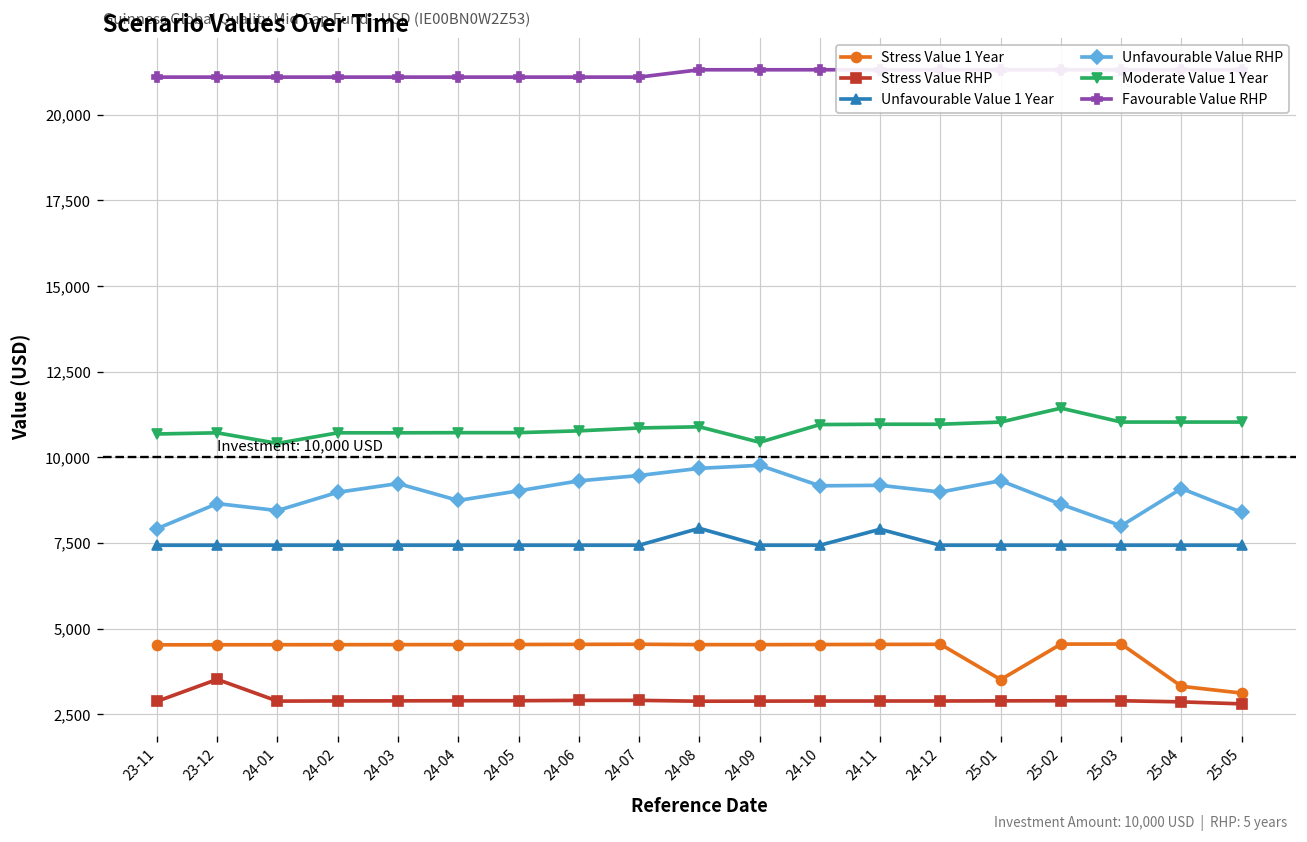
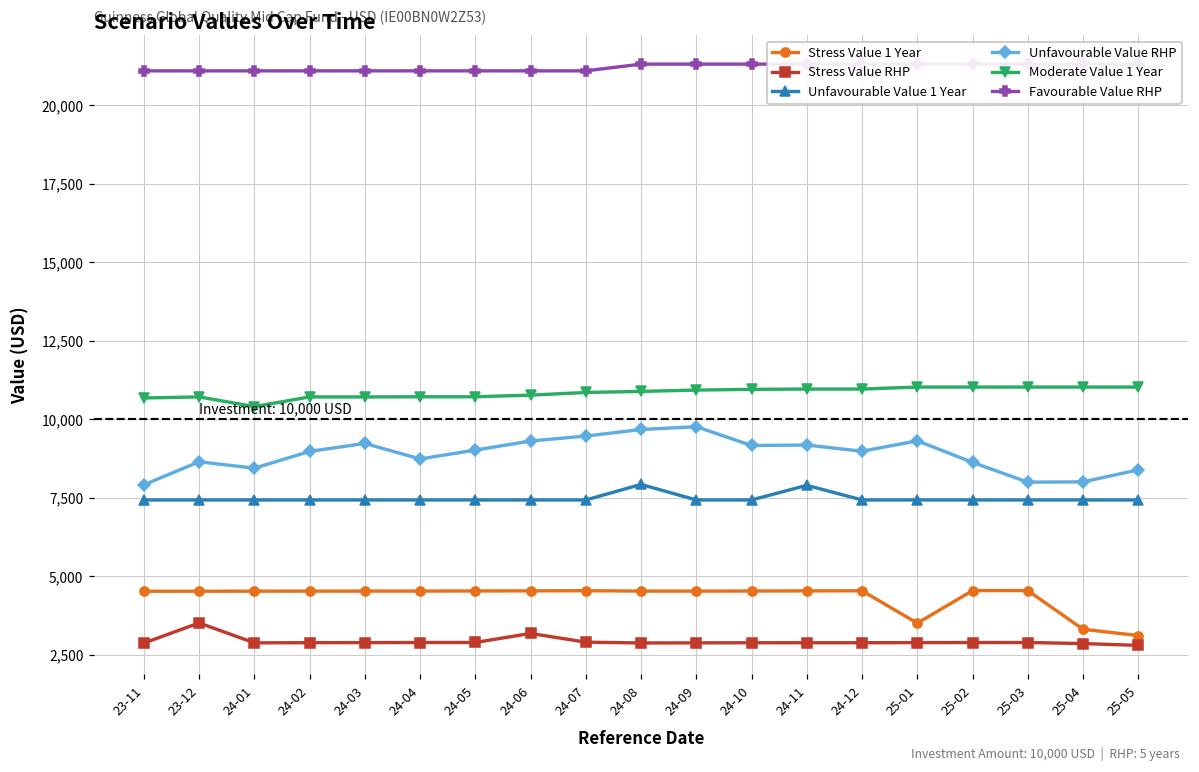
  {
    "Stress Value 1 Year": {
      "23-11": "4,500",
      "23-12": "4,500",
      "24-01": "4,500",
      "24-02": "4,500",
      "24-03": "4,500",
      "24-04": "4,500",
      "24-05": "4,500",
      "24-06": "4,500",
      "24-07": "4,500",
      "24-08": "4,500",
      "24-09": "4,500",
      "24-10": "4,500",
      "24-11": "4,500",
      "24-12": "4,500",
      "25-01": "3,500",
      "25-02": "4,600",
      "25-03": "4,600",
      "25-04": "3,300",
      "25-05": "3,100"
    },
    "Stress Value RHP": {
      "23-11": "2,900",
      "23-12": "3,500",
      "24-01": "2,900",
      "24-02": "2,900",
      "24-03": "2,900",
      "24-04": "2,900",
      "24-05": "2,900",
-     "24-06": "2,900",
+     "24-06": "3,200",
      "24-07": "2,900",
      "24-08": "2,900",
      "24-09": "2,900",
      "24-10": "2,900",
      "24-11": "2,900",
      "24-12": "2,900",
      "25-01": "2,900",
      "25-02": "2,900",
      "25-03": "2,900",
      "25-04": "2,900",
      "25-05": "2,800"
    },
    "Unfavourable Value 1 Year": {
      "23-11": "7,400",
      "23-12": "7,400",
      "24-01": "7,400",
      "24-02": "7,400",
      "24-03": "7,400",
      "24-04": "7,400",
      "24-05": "7,400",
      "24-06": "7,400",
      "24-07": "7,400",
      "24-08": "7,900",
      "24-09": "7,400",
      "24-10": "7,400",
      "24-11": "7,900",
      "24-12": "7,400",
      "25-01": "7,400",
      "25-02": "7,400",
      "25-03": "7,400",
      "25-04": "7,400",
      "25-05": "7,400"
    },
    "Unfavourable Value RHP": {
      "23-11": "7,900",
      "23-12": "8,700",
      "24-01": "8,400",
      "24-02": "9,000",
      "24-03": "9,200",
      "24-04": "8,700",
      "24-05": "9,000",
      "24-06": "9,300",
      "24-07": "9,500",
      "24-08": "9,700",
      "24-09": "9,800",
      "24-10": "9,200",
      "24-11": "9,200",
      "24-12": "9,000",
      "25-01": "9,300",
      "25-02": "8,600",
      "25-03": "8,000",
-     "25-04": "9,100",
+     "25-04": "8,000",
      "25-05": "8,400"
    },
    "Moderate Value 1 Year": {
      "23-11": "10,700",
      "23-12": "10,700",
      "24-02": "10,700",
      "24-03": "10,700",
      "24-04": "10,700",
      "24-05": "10,700",
      "24-06": "10,800",
      "24-07": "10,900",
      "24-08": "10,900",
-     "24-09": "10,400",
+     "24-09": "10,900",
      "24-10": "11,000",
      "24-11": "11,000",
      "24-12": "11,000",
      "25-01": "11,000",
-     "25-02": "11,400",
+     "25-02": "11,000",
      "25-03": "11,000",
      "25-04": "11,000",
      "25-05": "11,000"
    },
    "Favourable Value RHP": {
      "23-11": "21,100",
      "23-12": "21,100",
      "24-01": "21,100",
      "24-02": "21,100",
      "24-03": "21,100",
      "24-04": "21,100",
      "24-05": "21,100",
      "24-06": "21,100",
      "24-07": "21,100",
      "24-08": "21,300",
      "24-09": "21,300",
      "24-10": "21,300"
    }
  }
